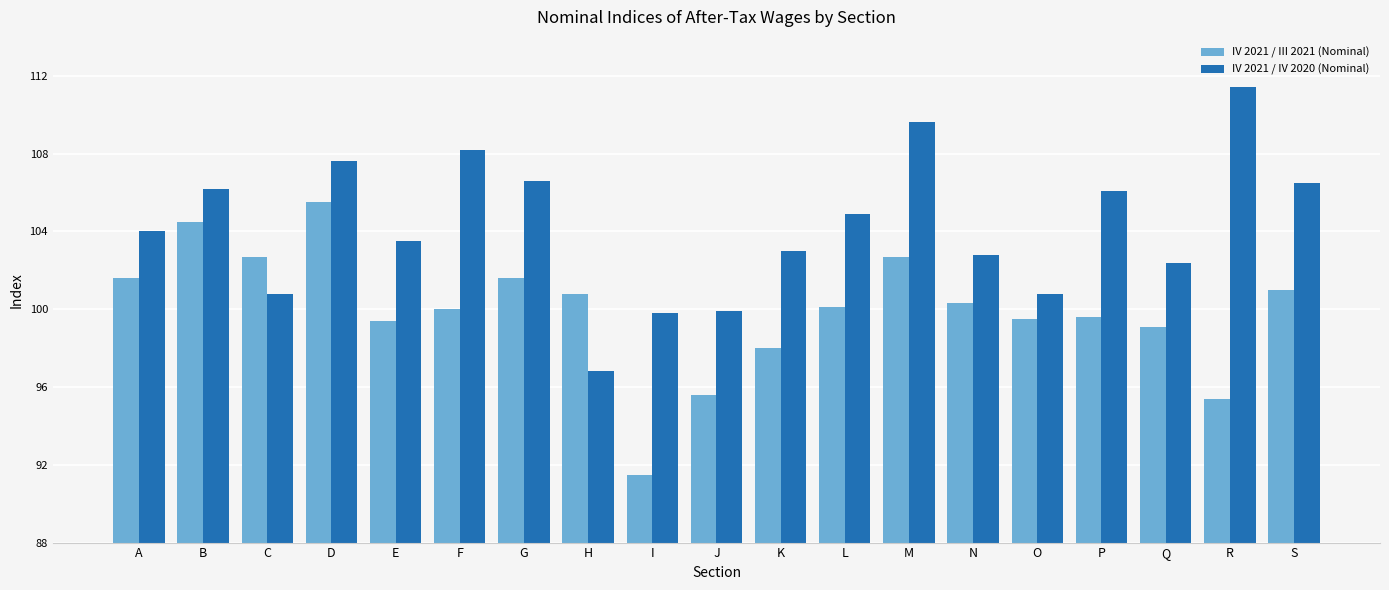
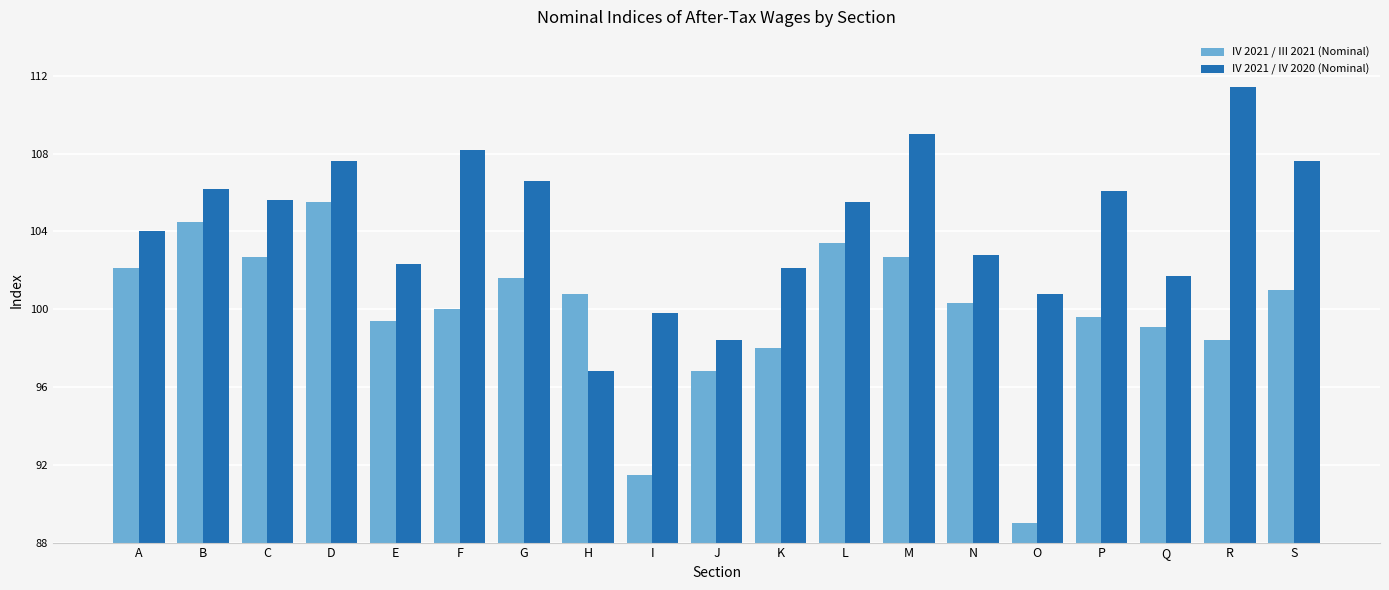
  {
    "IV 2021 / III 2021 (Nominal)": {
-     "A": 101.6,
+     "A": 102.1,
      "B": 104.5,
      "C": 102.7,
      "D": 105.5,
      "E": 99.4,
      "F": 100.0,
      "G": 101.6,
      "H": 100.8,
      "I": 91.5,
-     "J": 95.6,
+     "J": 96.8,
      "K": 98.0,
-     "L": 100.1,
+     "L": 103.4,
      "M": 102.7,
      "N": 100.3,
-     "O": 99.5,
+     "O": 89.0,
      "P": 99.6,
      "Q": 99.1,
-     "R": 95.4,
+     "R": 98.4,
      "S": 101.0
    },
    "IV 2021 / IV 2020 (Nominal)": {
      "A": 104.0,
      "B": 106.2,
-     "C": 100.8,
+     "C": 105.6,
      "D": 107.6,
-     "E": 103.5,
+     "E": 102.3,
      "F": 108.2,
      "G": 106.6,
      "H": 96.8,
      "I": 99.8,
-     "J": 99.9,
-     "K": 103.0,
-     "L": 104.9,
-     "M": 109.6,
+     "J": 98.4,
+     "K": 102.1,
+     "L": 105.5,
+     "M": 109.0,
      "N": 102.8,
      "O": 100.8,
      "P": 106.1,
-     "Q": 102.4,
+     "Q": 101.7,
      "R": 111.4,
-     "S": 106.5
+     "S": 107.6
    }
  }
